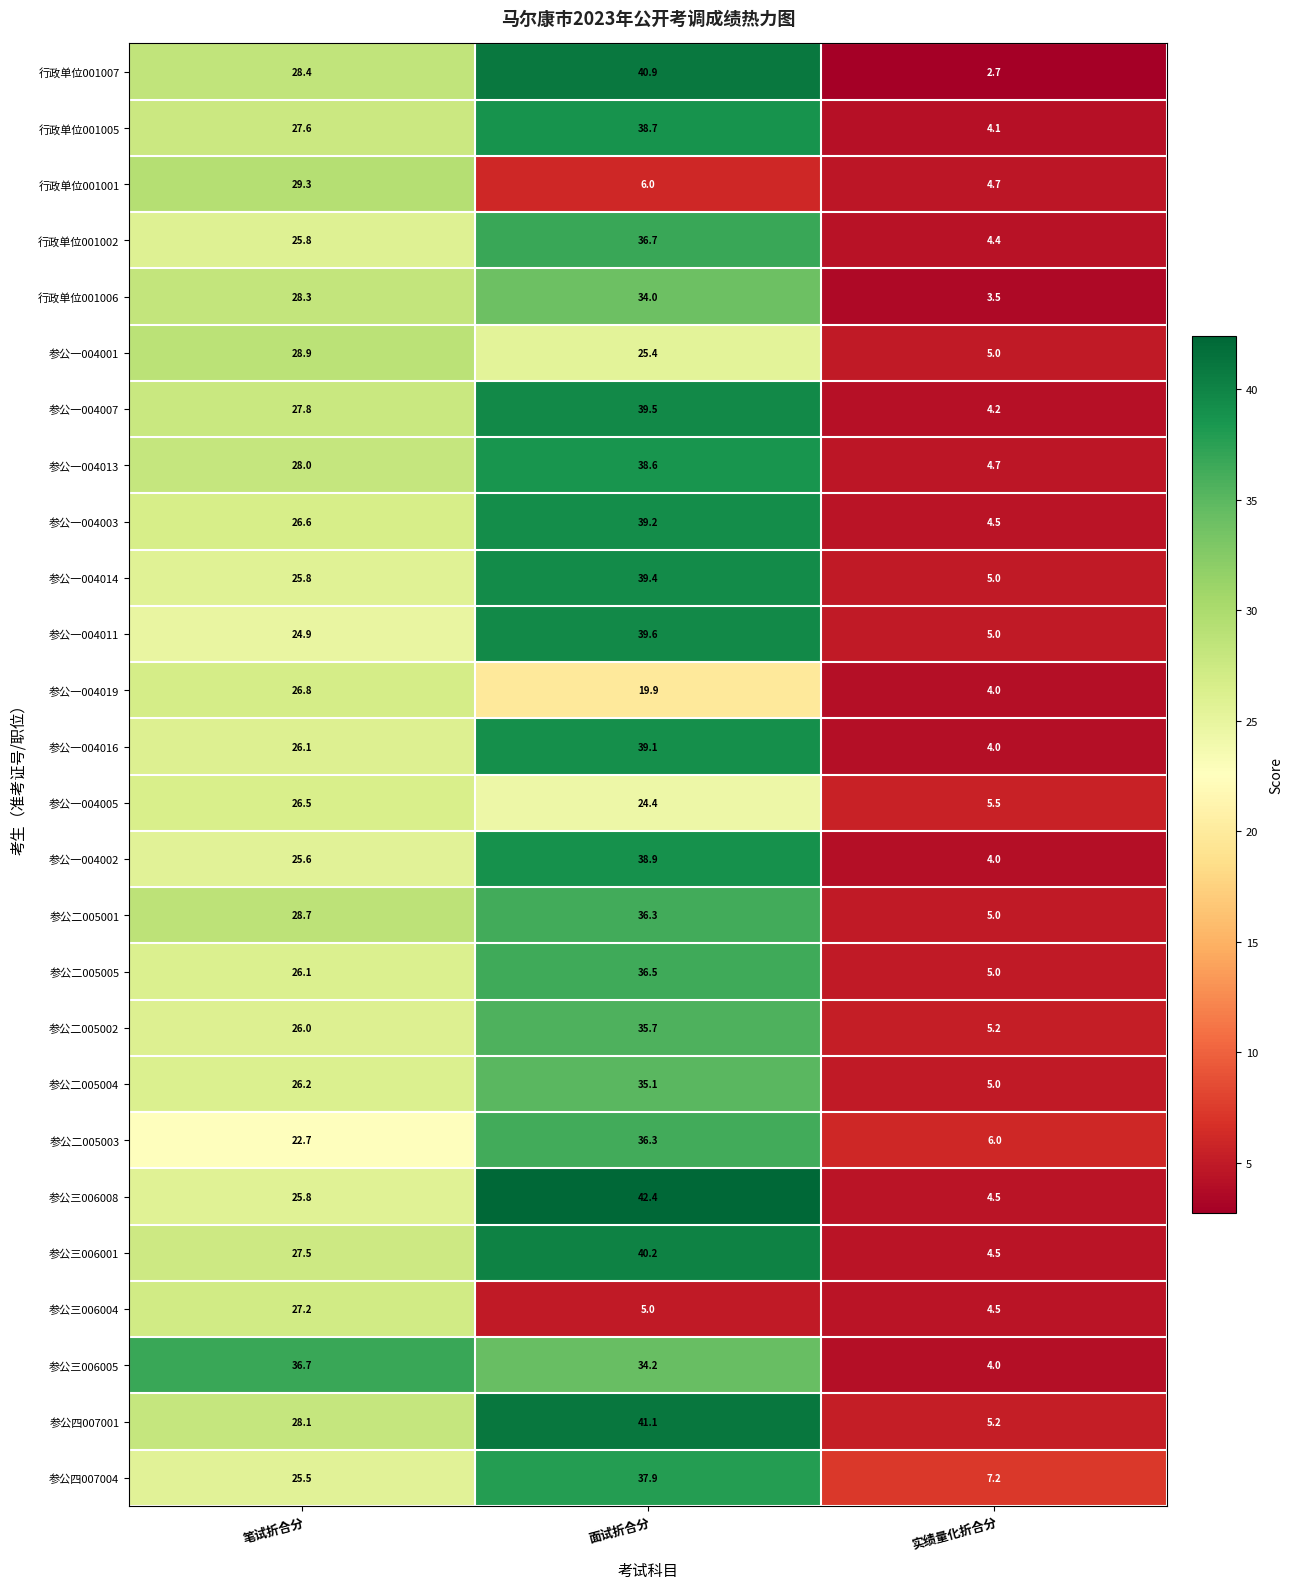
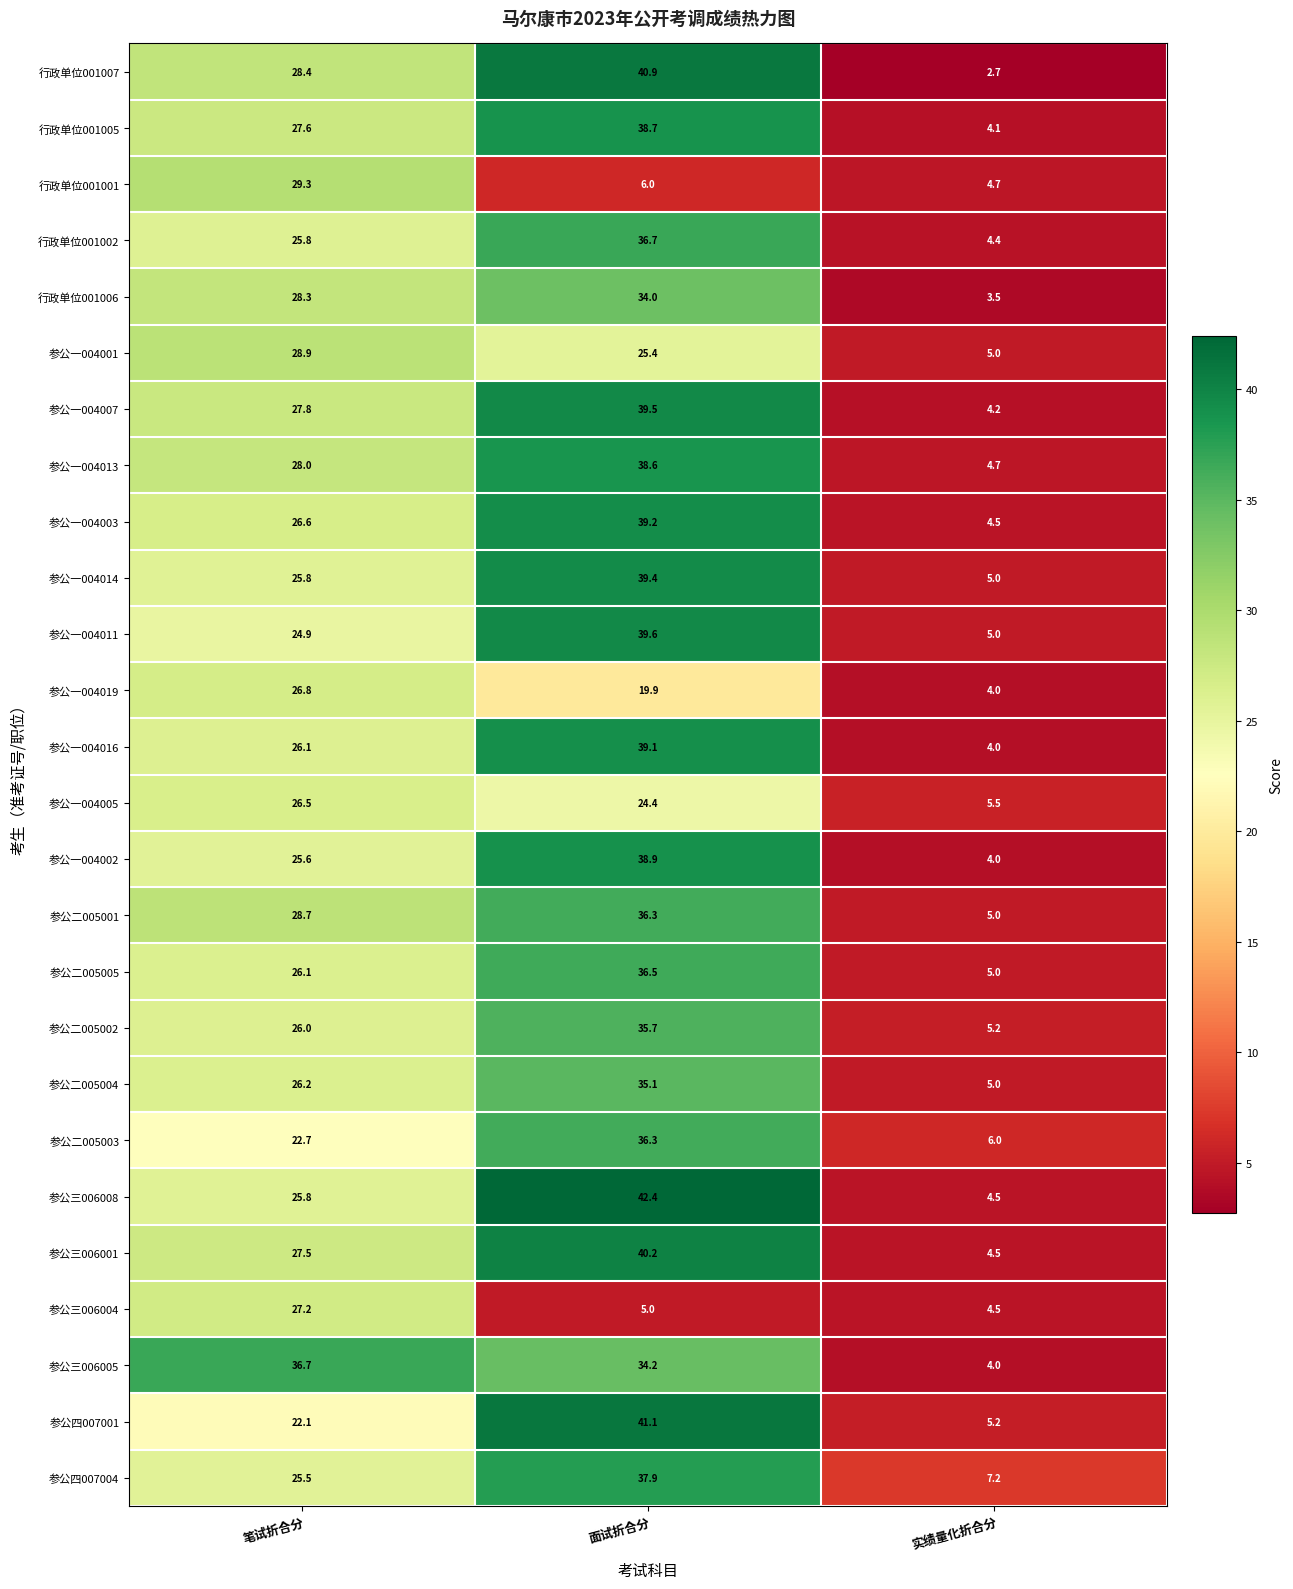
  {
    "行政单位001007": {
      "笔试折合分": 28.4,
      "面试折合分": 40.9,
      "实绩量化折合分": 2.7
    },
    "行政单位001005": {
      "笔试折合分": 27.6,
      "面试折合分": 38.7,
      "实绩量化折合分": 4.1
    },
    "行政单位001001": {
      "笔试折合分": 29.3,
      "面试折合分": 6.0,
      "实绩量化折合分": 4.7
    },
    "行政单位001002": {
      "笔试折合分": 25.8,
      "面试折合分": 36.7,
      "实绩量化折合分": 4.4
    },
    "行政单位001006": {
      "笔试折合分": 28.3,
      "面试折合分": 34.0,
      "实绩量化折合分": 3.5
    },
    "参公一004001": {
      "笔试折合分": 28.9,
      "面试折合分": 25.4,
      "实绩量化折合分": 5.0
    },
    "参公一004007": {
      "笔试折合分": 27.8,
      "面试折合分": 39.5,
      "实绩量化折合分": 4.2
    },
    "参公一004013": {
      "笔试折合分": 28.0,
      "面试折合分": 38.6,
      "实绩量化折合分": 4.7
    },
    "参公一004003": {
      "笔试折合分": 26.6,
      "面试折合分": 39.2,
      "实绩量化折合分": 4.5
    },
    "参公一004014": {
      "笔试折合分": 25.8,
      "面试折合分": 39.4,
      "实绩量化折合分": 5.0
    },
    "参公一004011": {
      "笔试折合分": 24.9,
      "面试折合分": 39.6,
      "实绩量化折合分": 5.0
    },
    "参公一004019": {
      "笔试折合分": 26.8,
      "面试折合分": 19.9,
      "实绩量化折合分": 4.0
    },
    "参公一004016": {
      "笔试折合分": 26.1,
      "面试折合分": 39.1,
      "实绩量化折合分": 4.0
    },
    "参公一004005": {
      "笔试折合分": 26.5,
      "面试折合分": 24.4,
      "实绩量化折合分": 5.5
    },
    "参公一004002": {
      "笔试折合分": 25.6,
      "面试折合分": 38.9,
      "实绩量化折合分": 4.0
    },
    "参公二005001": {
      "笔试折合分": 28.7,
      "面试折合分": 36.3,
      "实绩量化折合分": 5.0
    },
    "参公二005005": {
      "笔试折合分": 26.1,
      "面试折合分": 36.5,
      "实绩量化折合分": 5.0
    },
    "参公二005002": {
      "笔试折合分": 26.0,
      "面试折合分": 35.7,
      "实绩量化折合分": 5.2
    },
    "参公二005004": {
      "笔试折合分": 26.2,
      "面试折合分": 35.1,
      "实绩量化折合分": 5.0
    },
    "参公二005003": {
      "笔试折合分": 22.7,
      "面试折合分": 36.3,
      "实绩量化折合分": 6.0
    },
    "参公三006008": {
      "笔试折合分": 25.8,
      "面试折合分": 42.4,
      "实绩量化折合分": 4.5
    },
    "参公三006001": {
      "笔试折合分": 27.5,
      "面试折合分": 40.2,
      "实绩量化折合分": 4.5
    },
    "参公三006004": {
      "笔试折合分": 27.2,
      "面试折合分": 5.0,
      "实绩量化折合分": 4.5
    },
    "参公三006005": {
      "笔试折合分": 36.7,
      "面试折合分": 34.2,
      "实绩量化折合分": 4.0
    },
    "参公四007001": {
-     "笔试折合分": 28.1,
+     "笔试折合分": 22.1,
      "面试折合分": 41.1,
      "实绩量化折合分": 5.2
    },
    "参公四007004": {
      "笔试折合分": 25.5,
      "面试折合分": 37.9,
      "实绩量化折合分": 7.2
    }
  }
